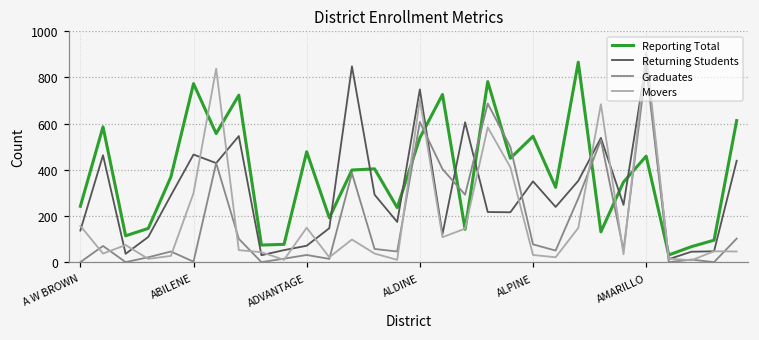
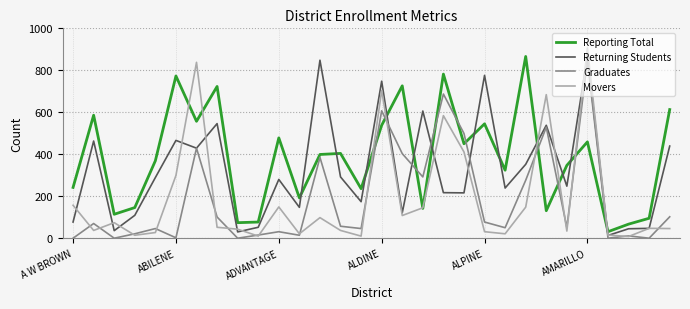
  {
    "Reporting Total": {
      "A W BROWN": 240,
      "ABILENE": 770,
      "ADVANTAGE": 480,
      "ALDINE": 540,
      "ALPINE": 550,
      "AMARILLO": 460
    },
    "Returning Students": {
-     "A W BROWN": 140,
+     "A W BROWN": 80,
      "ABILENE": 470,
-     "ADVANTAGE": 70,
+     "ADVANTAGE": 280,
      "ALDINE": 750,
-     "ALPINE": 350
+     "ALPINE": 780
    }
  }
